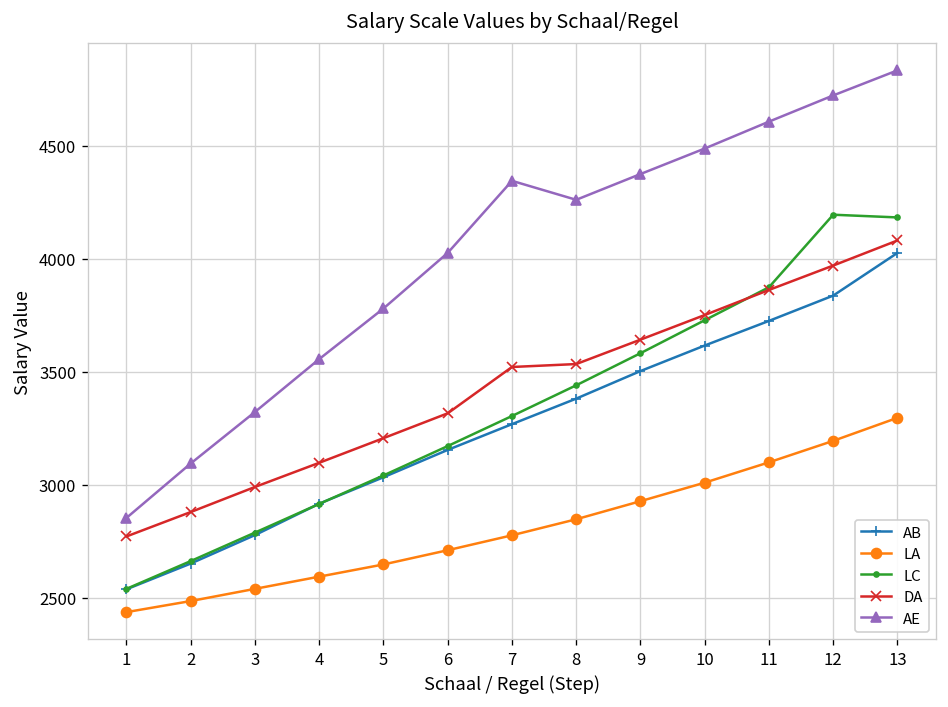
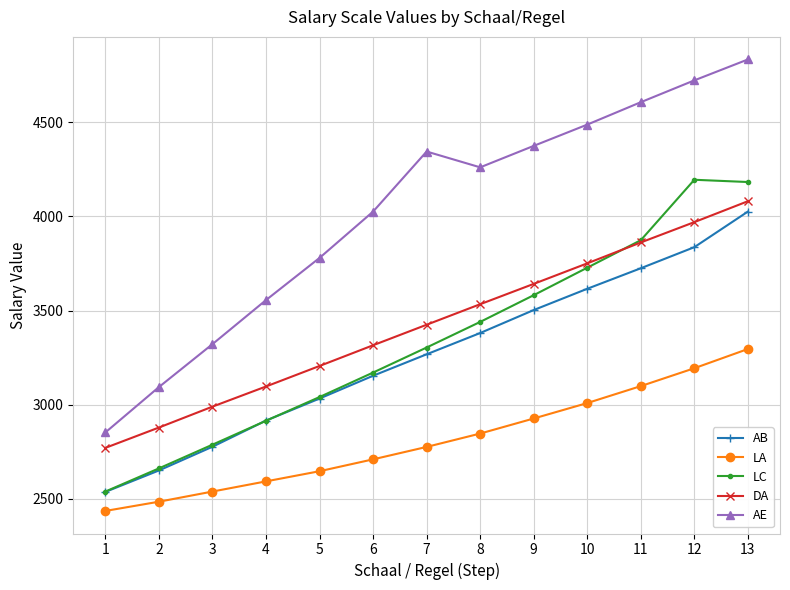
  {
    "AB": {
      "6": 3150,
      "7": 3270,
      "8": 3380,
      "9": 3500,
      "10": 3620,
      "11": 3730,
      "12": 3840,
      "13": 4030
    },
    "LA": {
      "1": 2440,
      "2": 2490,
      "3": 2540,
      "4": 2590,
      "5": 2650,
      "6": 2710,
      "7": 2780,
      "8": 2850,
      "9": 2930,
      "10": 3010,
      "11": 3100,
      "12": 3190,
      "13": 3300
    },
    "LC": {
      "6": 3170,
      "7": 3300,
      "8": 3440,
      "9": 3580,
      "10": 3730,
      "12": 4200,
      "13": 4180
    },
    "DA": {
      "1": 2770,
      "2": 2880,
      "3": 2990,
      "4": 3100,
      "5": 3210,
      "6": 3320,
-     "7": 3520,
+     "7": 3430,
      "8": 3530,
      "9": 3640,
      "10": 3750,
      "12": 3970,
      "13": 4080
    },
    "AE": {
      "1": 2850,
      "2": 3090,
      "3": 3320,
      "4": 3560,
      "5": 3780,
      "6": 4030,
      "7": 4350,
      "8": 4260,
      "9": 4380,
      "10": 4490,
      "11": 4610,
      "12": 4720,
      "13": 4830
    }
  }
